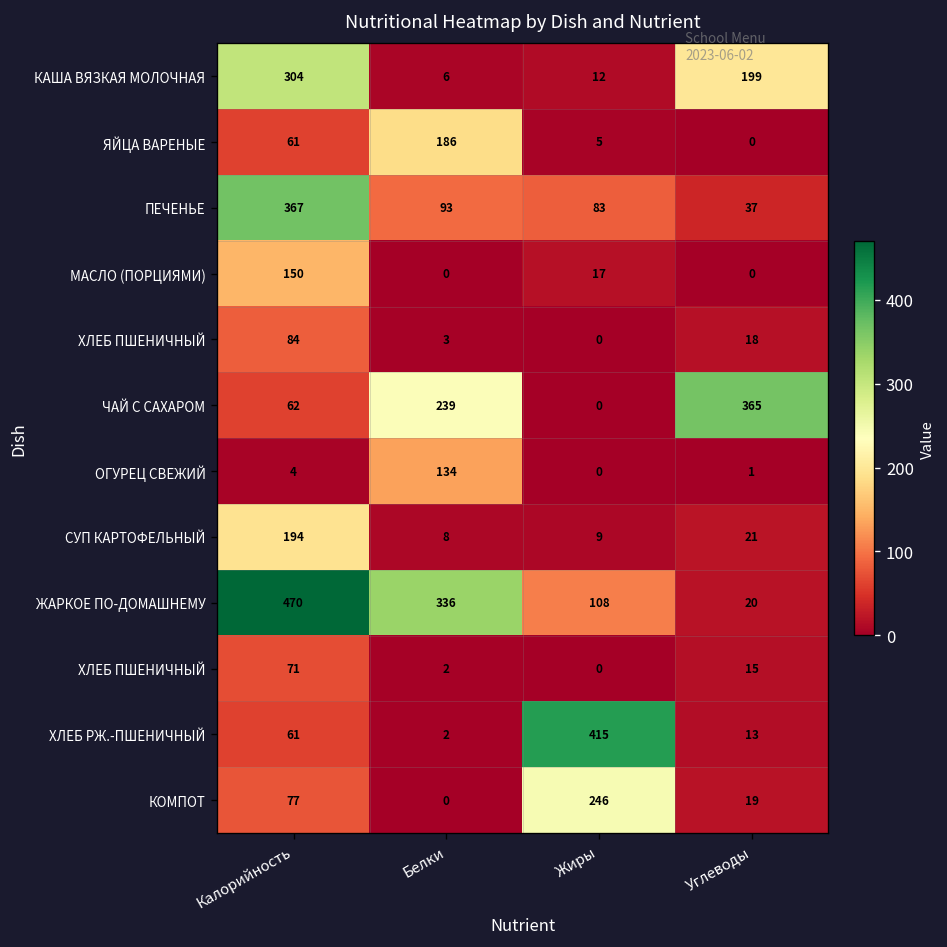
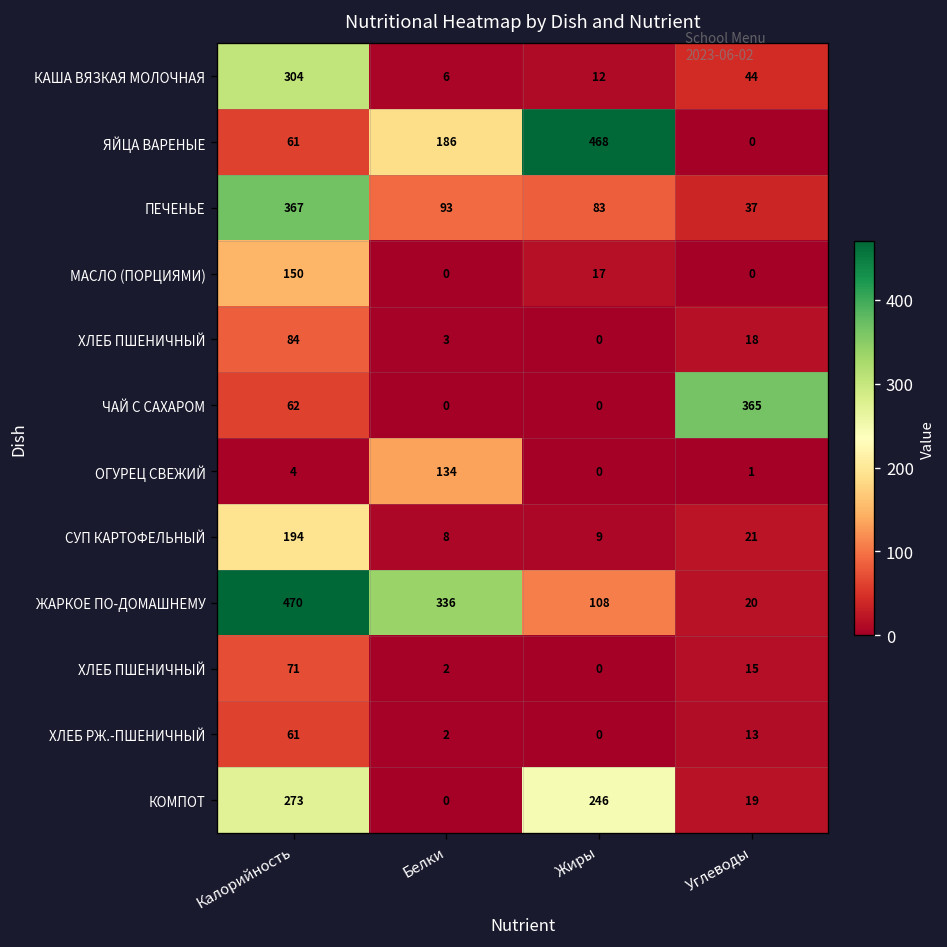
  {
    "КАША ВЯЗКАЯ МОЛОЧНАЯ": {
      "Калорийность": 304,
      "Белки": 6,
      "Жиры": 12,
-     "Углеводы": 199
+     "Углеводы": 44
    },
    "ЯЙЦА ВАРЕНЫЕ": {
      "Калорийность": 61,
      "Белки": 186,
-     "Жиры": 5,
+     "Жиры": 468,
      "Углеводы": 0
    },
    "ПЕЧЕНЬЕ": {
      "Калорийность": 367,
      "Белки": 93,
      "Жиры": 83,
      "Углеводы": 37
    },
    "МАСЛО (ПОРЦИЯМИ)": {
      "Калорийность": 150,
      "Белки": 0,
      "Жиры": 17,
      "Углеводы": 0
    },
    "ЧАЙ С САХАРОМ": {
      "Калорийность": 62,
-     "Белки": 239,
+     "Белки": 0,
      "Жиры": 0,
      "Углеводы": 365
    },
    "ОГУРЕЦ СВЕЖИЙ": {
      "Калорийность": 4,
      "Белки": 134,
      "Жиры": 0,
      "Углеводы": 1
    },
    "СУП КАРТОФЕЛЬНЫЙ": {
      "Калорийность": 194,
      "Белки": 8,
      "Жиры": 9,
      "Углеводы": 21
    },
    "ЖАРКОЕ ПО-ДОМАШНЕМУ": {
      "Калорийность": 470,
      "Белки": 336,
      "Жиры": 108,
      "Углеводы": 20
    },
    "ХЛЕБ РЖ.-ПШЕНИЧНЫЙ": {
      "Калорийность": 61,
      "Белки": 2,
-     "Жиры": 415,
+     "Жиры": 0,
      "Углеводы": 13
    },
    "КОМПОТ": {
-     "Калорийность": 77,
+     "Калорийность": 273,
      "Белки": 0,
      "Жиры": 246,
      "Углеводы": 19
    }
  }
